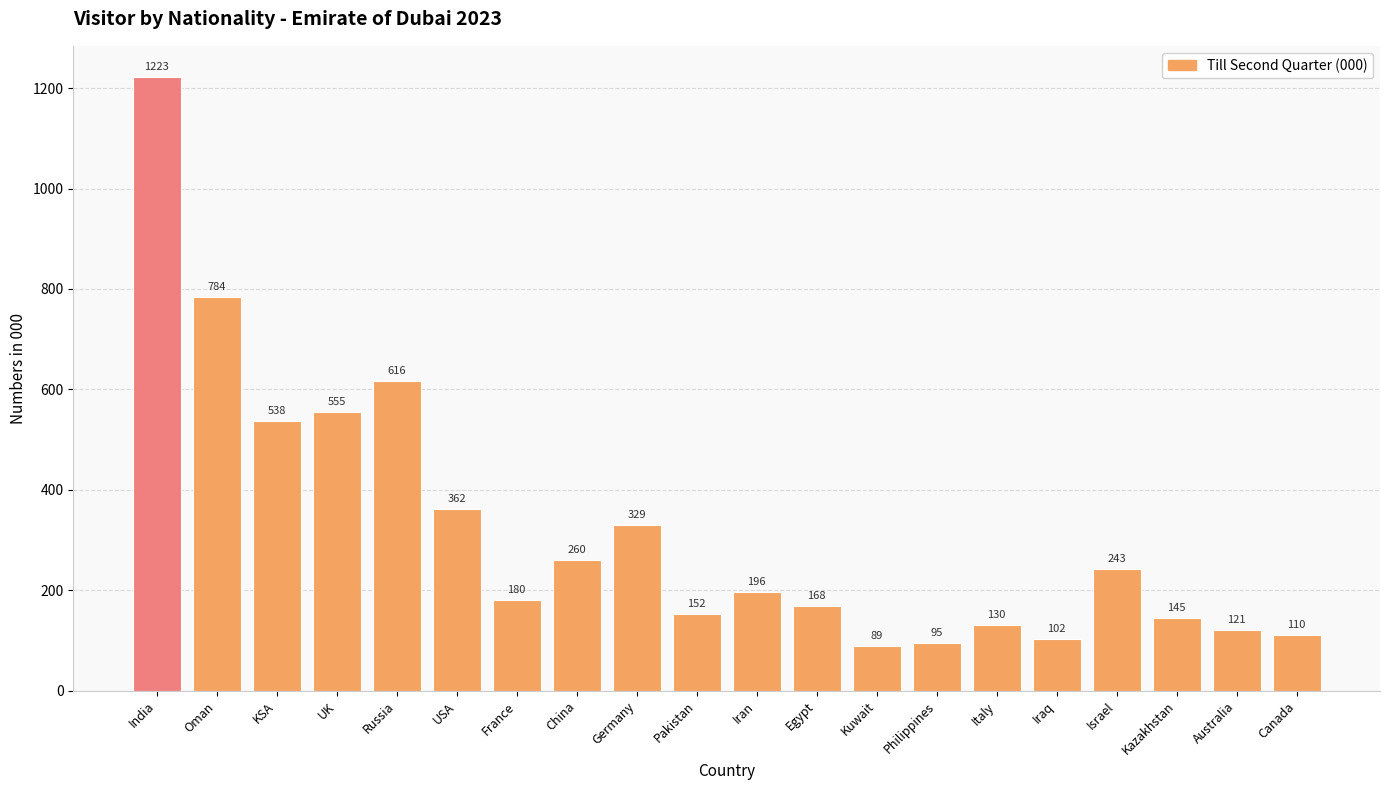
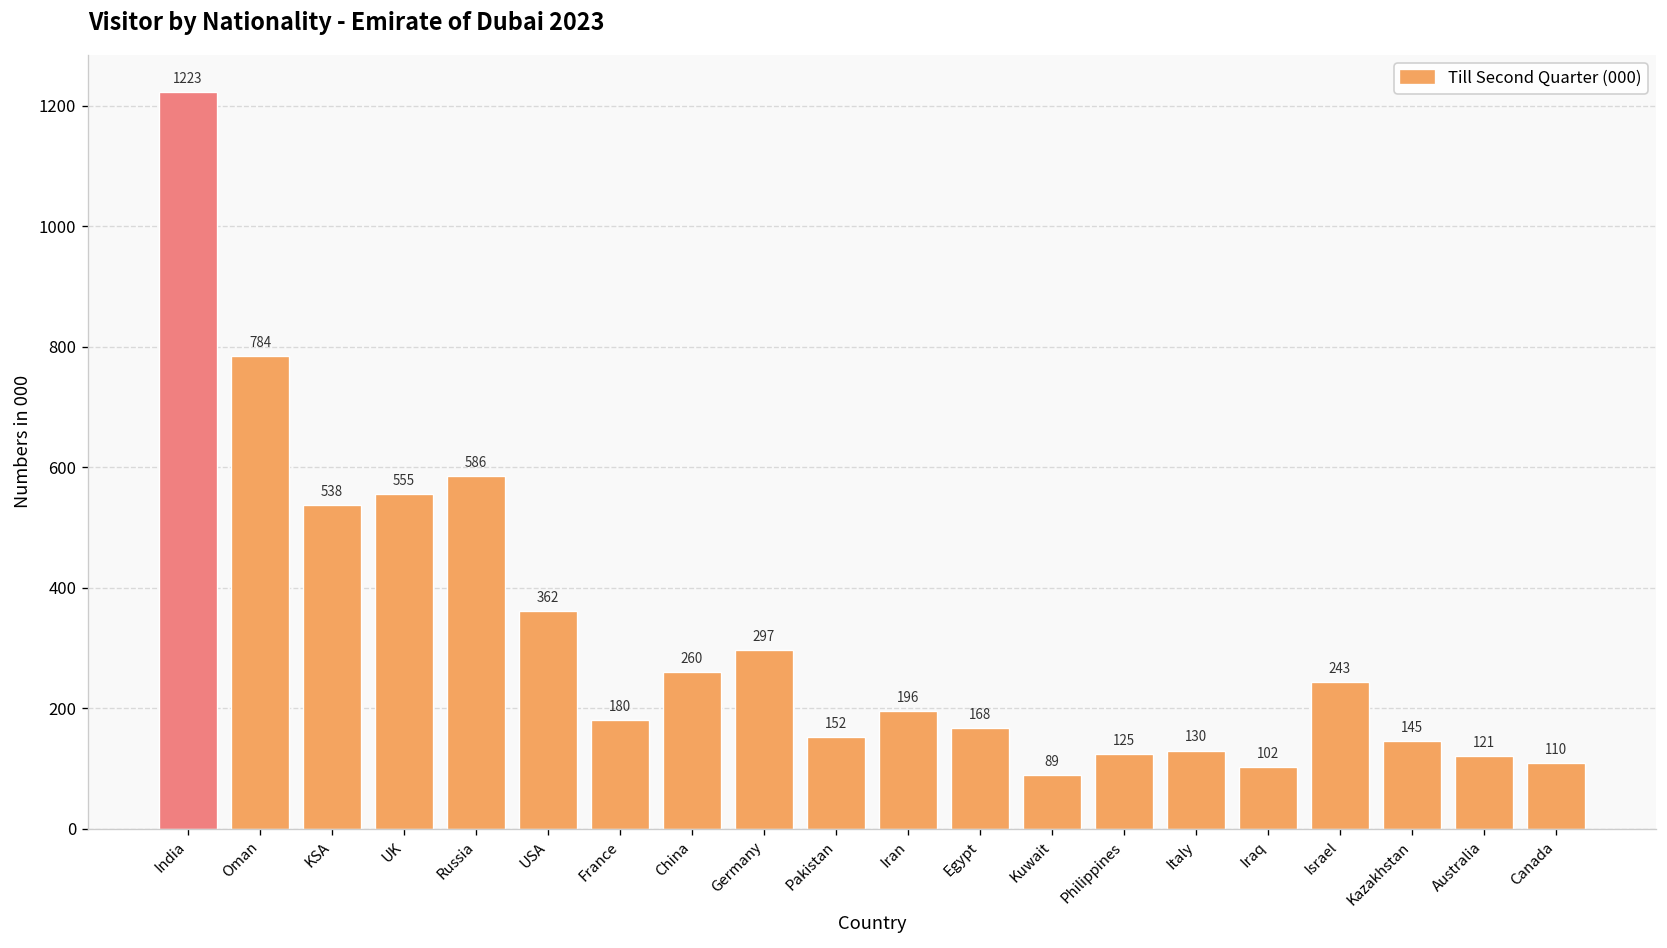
  {
    "India": 1223,
    "Oman": 784,
    "KSA": 538,
    "UK": 555,
-   "Russia": 616,
+   "Russia": 586,
    "USA": 362,
    "France": 180,
    "China": 260,
-   "Germany": 329,
+   "Germany": 297,
    "Pakistan": 152,
    "Iran": 196,
    "Egypt": 168,
    "Kuwait": 89,
-   "Philippines": 95,
+   "Philippines": 125,
    "Italy": 130,
    "Iraq": 102,
    "Israel": 243,
    "Kazakhstan": 145,
    "Australia": 121,
    "Canada": 110
  }
